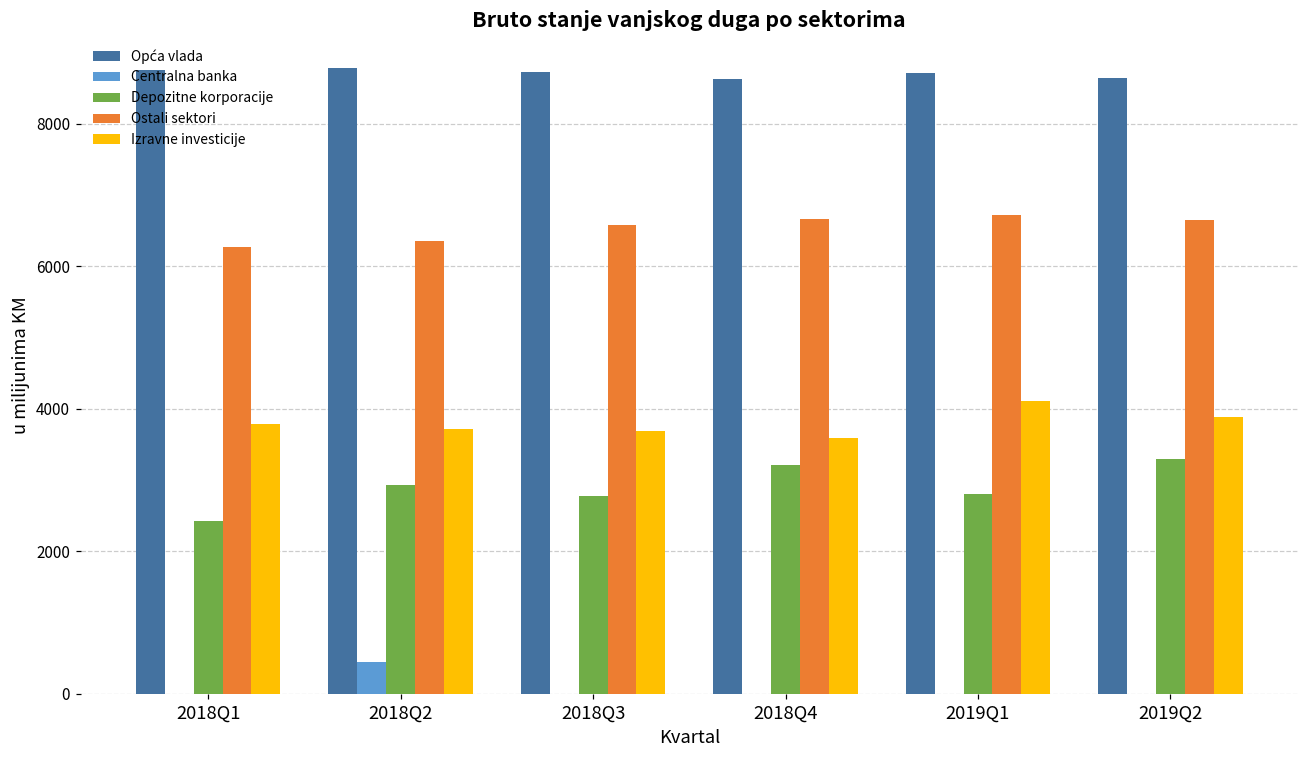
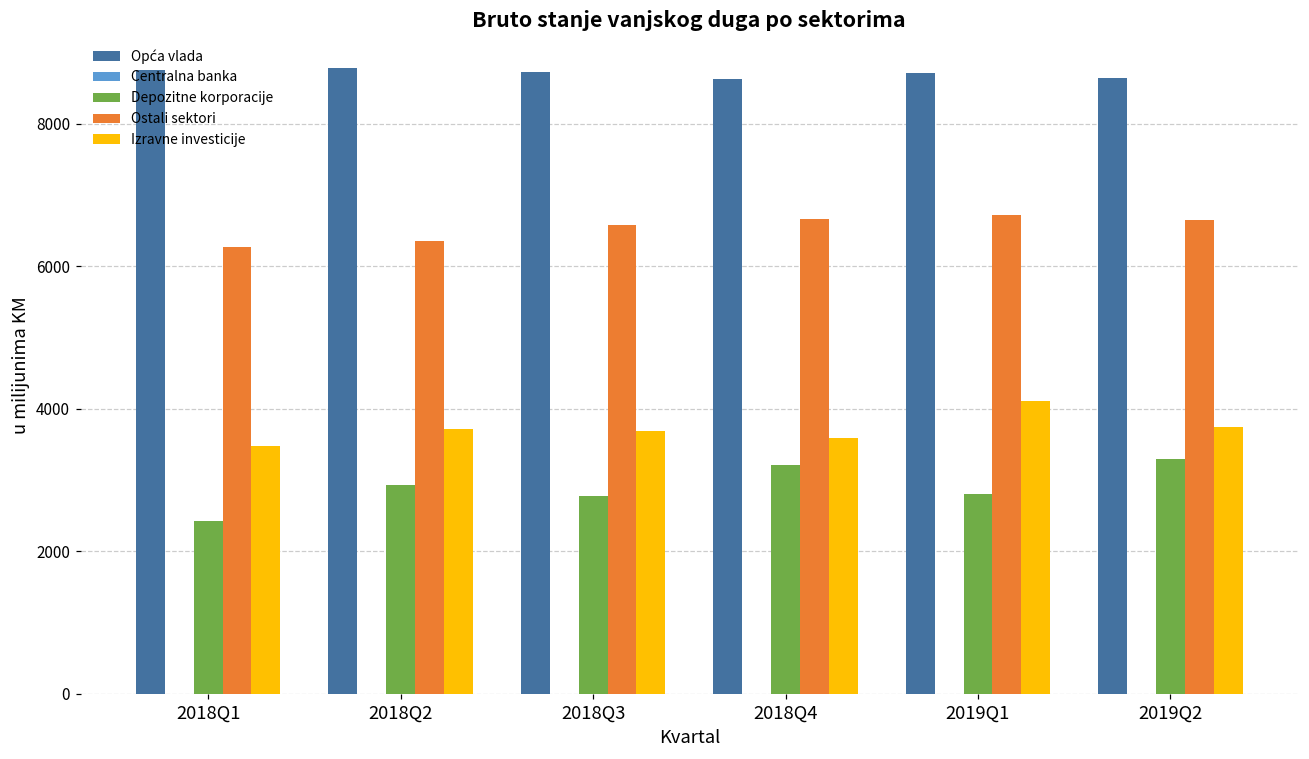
  {
    "Opća vlada": {
      "2018Q1": 8800,
      "2018Q2": 8800,
      "2018Q3": 8700,
      "2018Q4": 8600,
      "2019Q1": 8700,
      "2019Q2": 8600
    },
    "Centralna banka": {
-     "2018Q2": 400
+     "2018Q2": 0
    },
    "Depozitne korporacije": {
      "2018Q1": 2400,
      "2018Q2": 2900,
      "2018Q3": 2800,
      "2018Q4": 3200,
      "2019Q1": 2800,
      "2019Q2": 3300
    },
    "Ostali sektori": {
      "2018Q1": 6300,
      "2018Q2": 6400,
      "2018Q3": 6600,
      "2018Q4": 6700,
      "2019Q1": 6700,
      "2019Q2": 6600
    },
    "Izravne investicije": {
-     "2018Q1": 3800,
+     "2018Q1": 3500,
      "2018Q2": 3700,
      "2018Q3": 3700,
      "2018Q4": 3600,
      "2019Q1": 4100,
-     "2019Q2": 3900
+     "2019Q2": 3700
    }
  }
